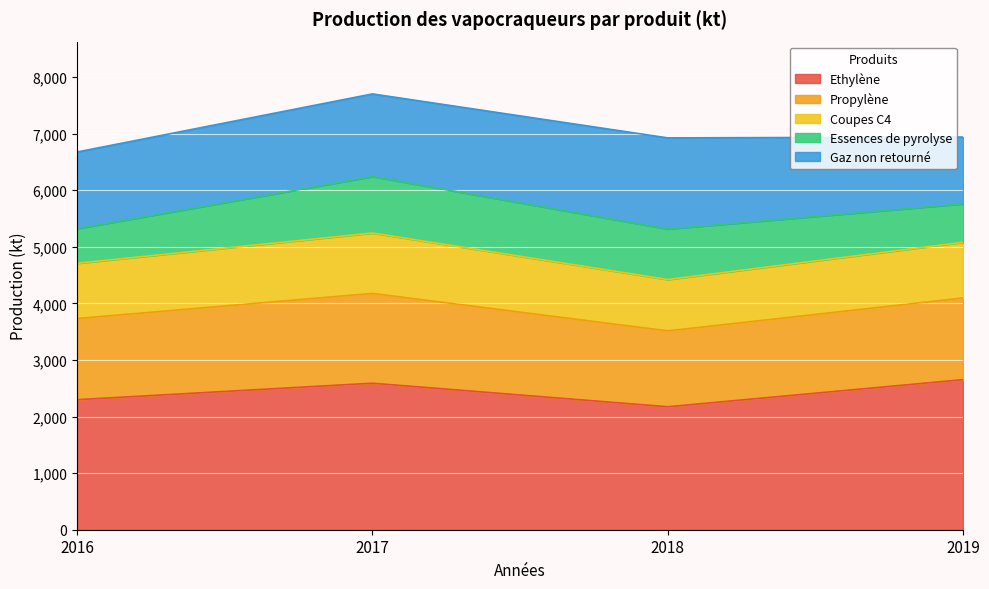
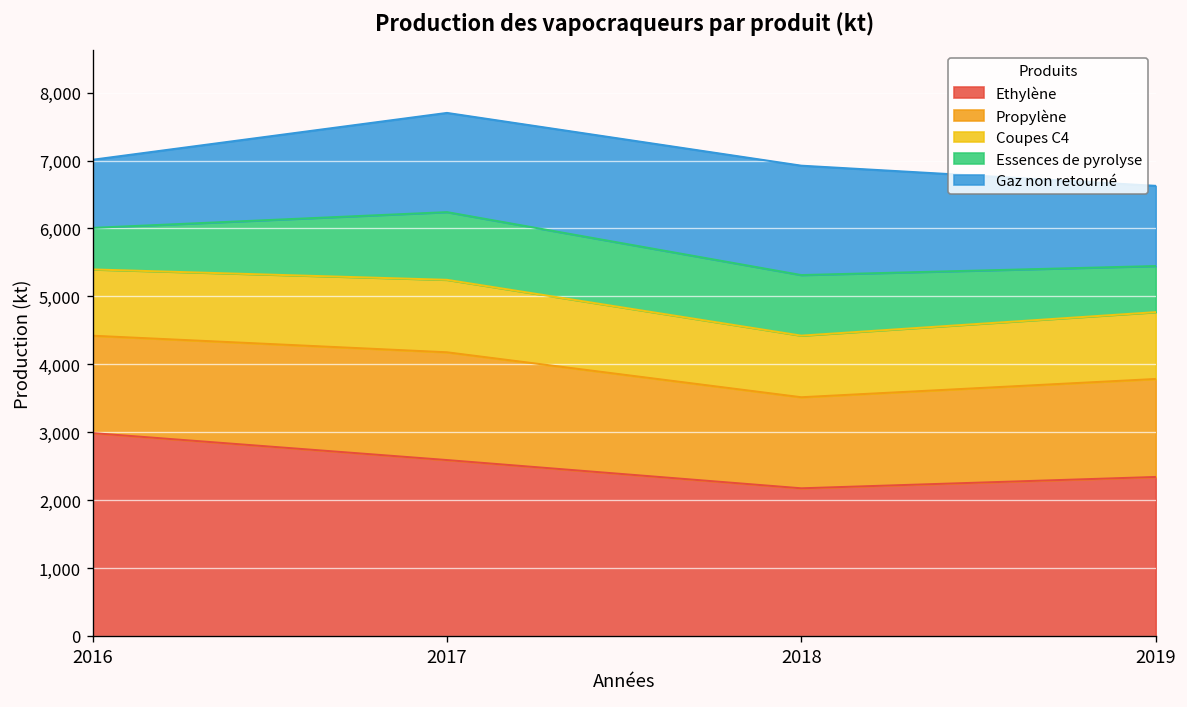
  {
    "Ethylène": {
-     "2016": "2,300",
+     "2016": "3,000",
      "2017": "2,600",
      "2018": "2,200",
-     "2019": "2,700"
+     "2019": "2,300"
    },
    "Essences de pyrolyse": {
      "2016": "600",
      "2017": "1,000",
      "2018": "900",
      "2019": "700"
    },
    "Gaz non retourné": {
-     "2016": "1,400",
+     "2016": "1,000",
      "2017": "1,500",
      "2018": "1,600",
      "2019": "1,200"
    }
  }
